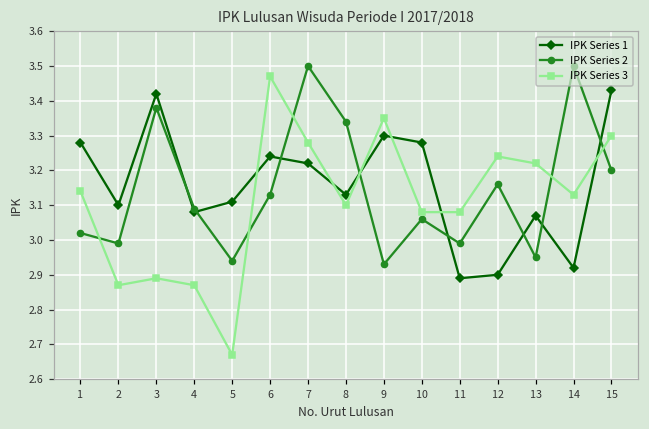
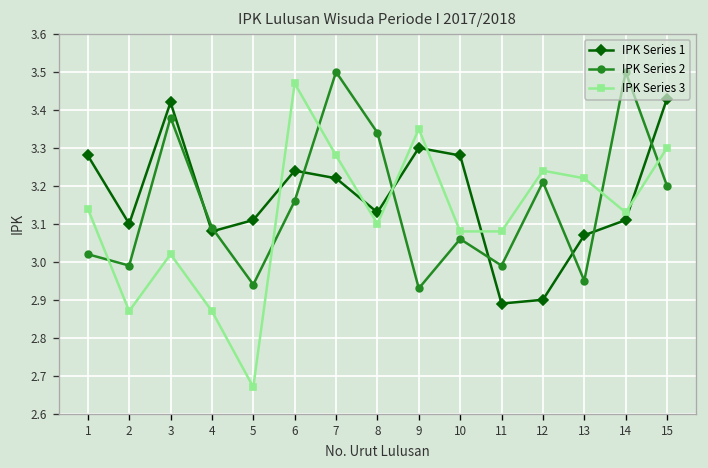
  {
    "IPK Series 1": {
      "1": 3.28,
      "2": 3.10,
      "3": 3.42,
      "4": 3.08,
      "5": 3.11,
      "6": 3.24,
      "7": 3.22,
      "8": 3.13,
      "9": 3.30,
      "10": 3.28,
      "11": 2.89,
      "12": 2.90,
      "13": 3.07,
-     "14": 2.92,
+     "14": 3.11,
      "15": 3.43
    },
    "IPK Series 2": {
      "1": 3.02,
      "2": 2.99,
      "3": 3.38,
      "4": 3.09,
      "5": 2.94,
-     "6": 3.13,
+     "6": 3.16,
      "7": 3.50,
      "8": 3.34,
      "9": 2.93,
      "10": 3.06,
      "11": 2.99,
-     "12": 3.16,
+     "12": 3.21,
      "13": 2.95,
      "15": 3.20
    },
    "IPK Series 3": {
      "1": 3.14,
      "2": 2.87,
-     "3": 2.89,
+     "3": 3.02,
      "4": 2.87,
      "5": 2.67,
      "6": 3.47,
      "7": 3.28,
      "8": 3.10,
      "9": 3.35,
      "10": 3.08,
      "11": 3.08,
      "12": 3.24,
      "13": 3.22,
      "14": 3.13,
      "15": 3.30
    }
  }
